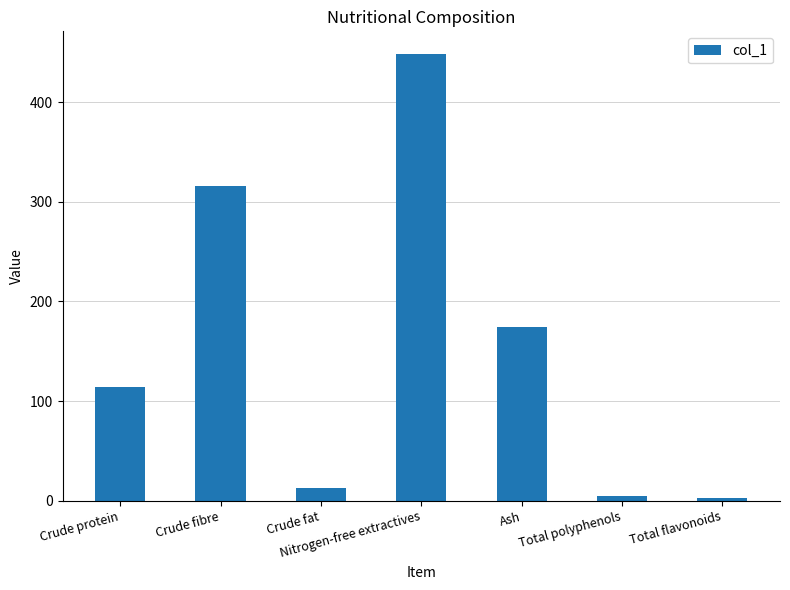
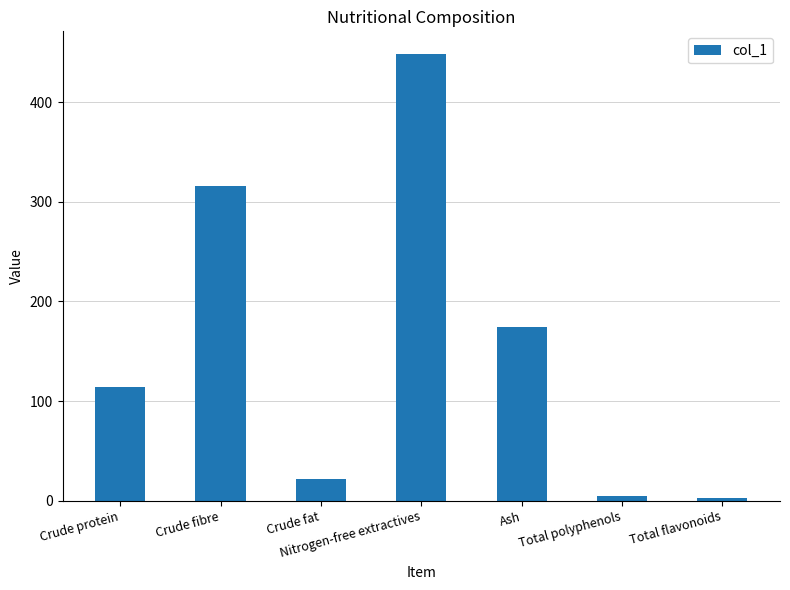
  {
    "Crude protein": 110,
    "Crude fibre": 320,
-   "Crude fat": 10,
+   "Crude fat": 20,
    "Nitrogen-free extractives": 450,
    "Ash": 170,
    "Total polyphenols": 10
  }
